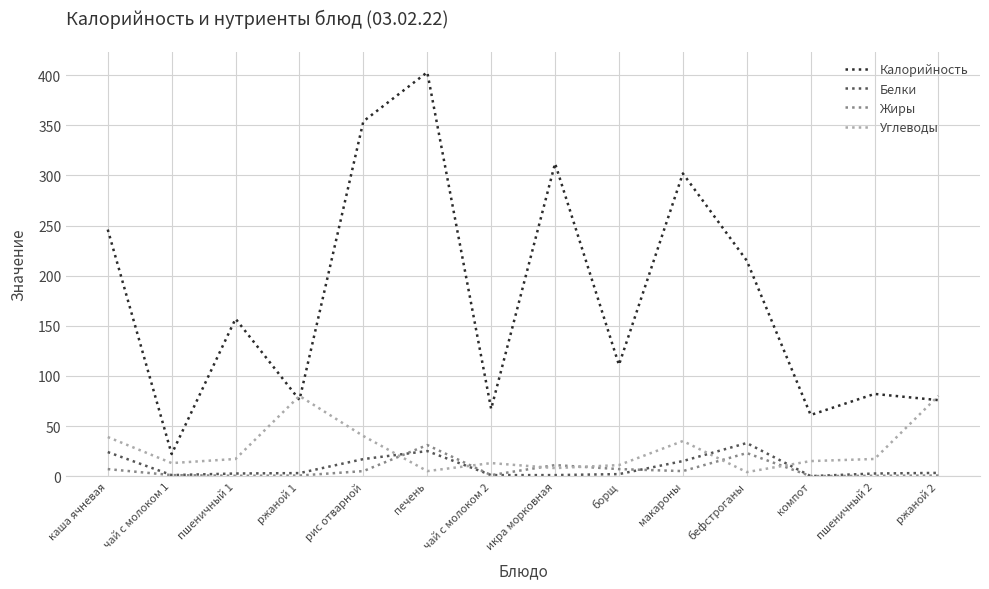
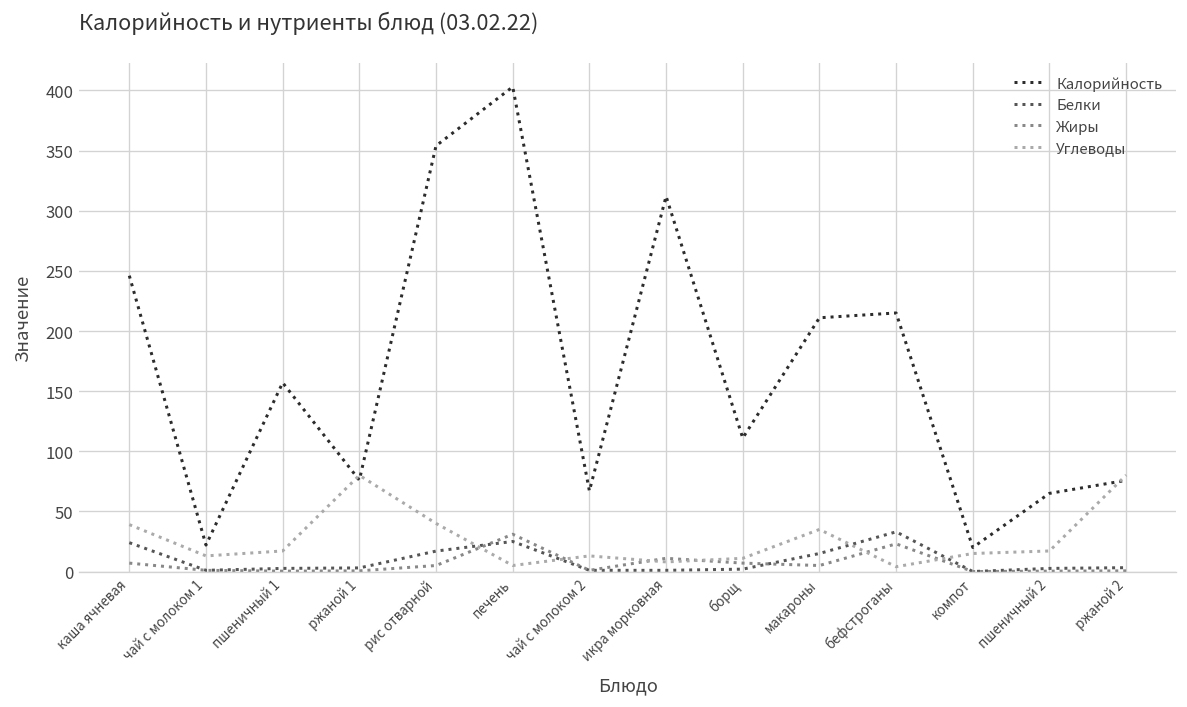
  {
    "Калорийность": {
      "каша ячневая": 246,
      "чай с молоком 1": 22,
      "пшеничный 1": 157,
      "ржаной 1": 76,
      "рис отварной": 354,
      "печень": 403,
      "чай с молоком 2": 67,
      "икра морковная": 312,
      "борщ": 111,
-     "макароны": 302,
+     "макароны": 211,
      "бефстроганы": 215,
-     "компот": 61,
-     "пшеничный 2": 82,
+     "компот": 20,
+     "пшеничный 2": 65,
      "ржаной 2": 76
    },
    "Белки": {
      "каша ячневая": 24,
      "рис отварной": 17,
      "печень": 25,
      "икра морковная": 1,
      "борщ": 2,
      "макароны": 15,
      "бефстроганы": 33,
      "ржаной 2": 3
    }
  }
